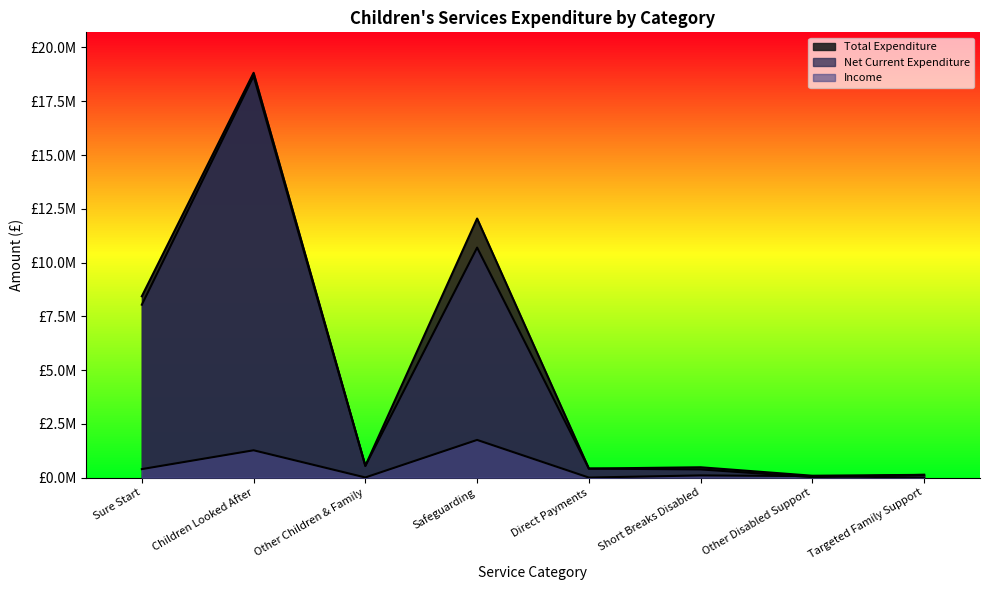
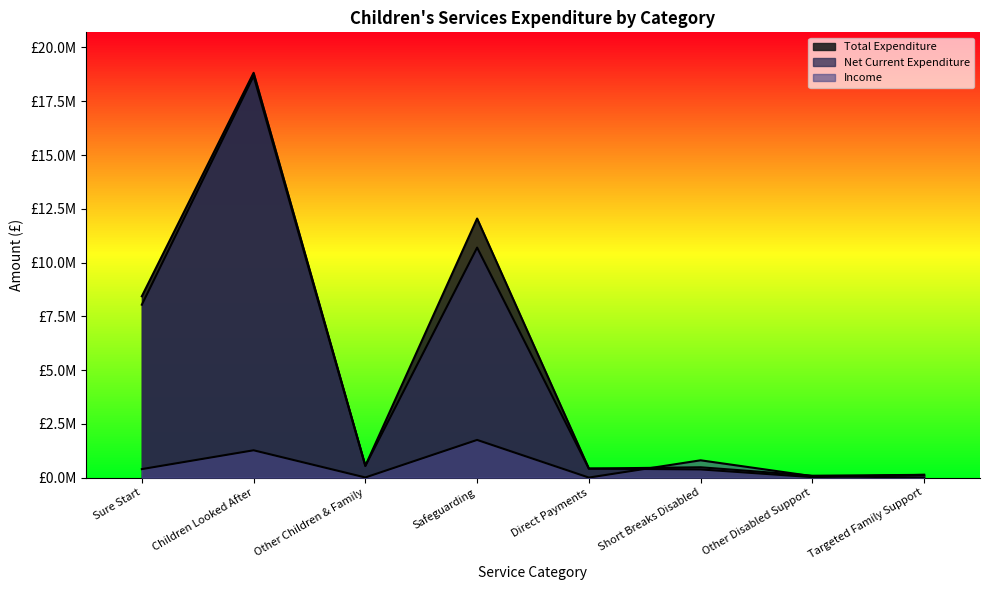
  {
    "Income": {
      "Sure Start": "£400000",
      "Children Looked After": "£1300000",
      "Other Children & Family": "£0",
      "Safeguarding": "£1800000",
      "Direct Payments": "£0",
-     "Short Breaks Disabled": "£100000",
+     "Short Breaks Disabled": "£800000",
      "Targeted Family Support": "£0"
    }
  }
